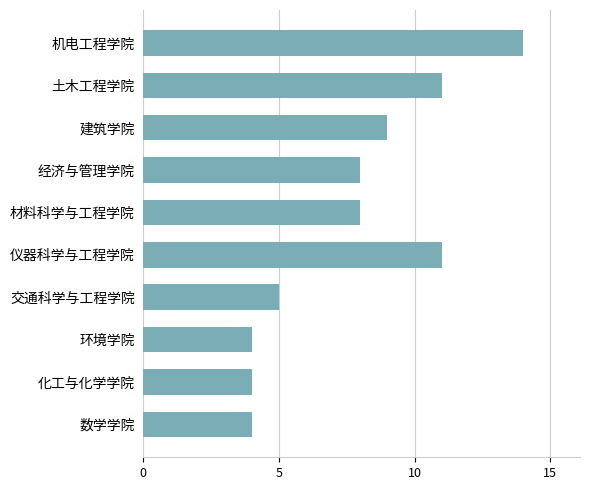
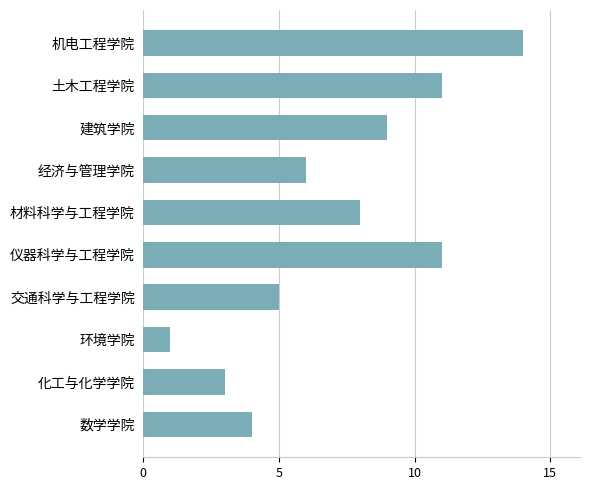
  {
    "机电工程学院": 14,
    "土木工程学院": 11,
    "建筑学院": 9,
-   "经济与管理学院": 8,
+   "经济与管理学院": 6,
    "材料科学与工程学院": 8,
    "仪器科学与工程学院": 11,
    "交通科学与工程学院": 5,
-   "环境学院": 4,
-   "化工与化学学院": 4,
+   "环境学院": 1,
+   "化工与化学学院": 3,
    "数学学院": 4
  }
